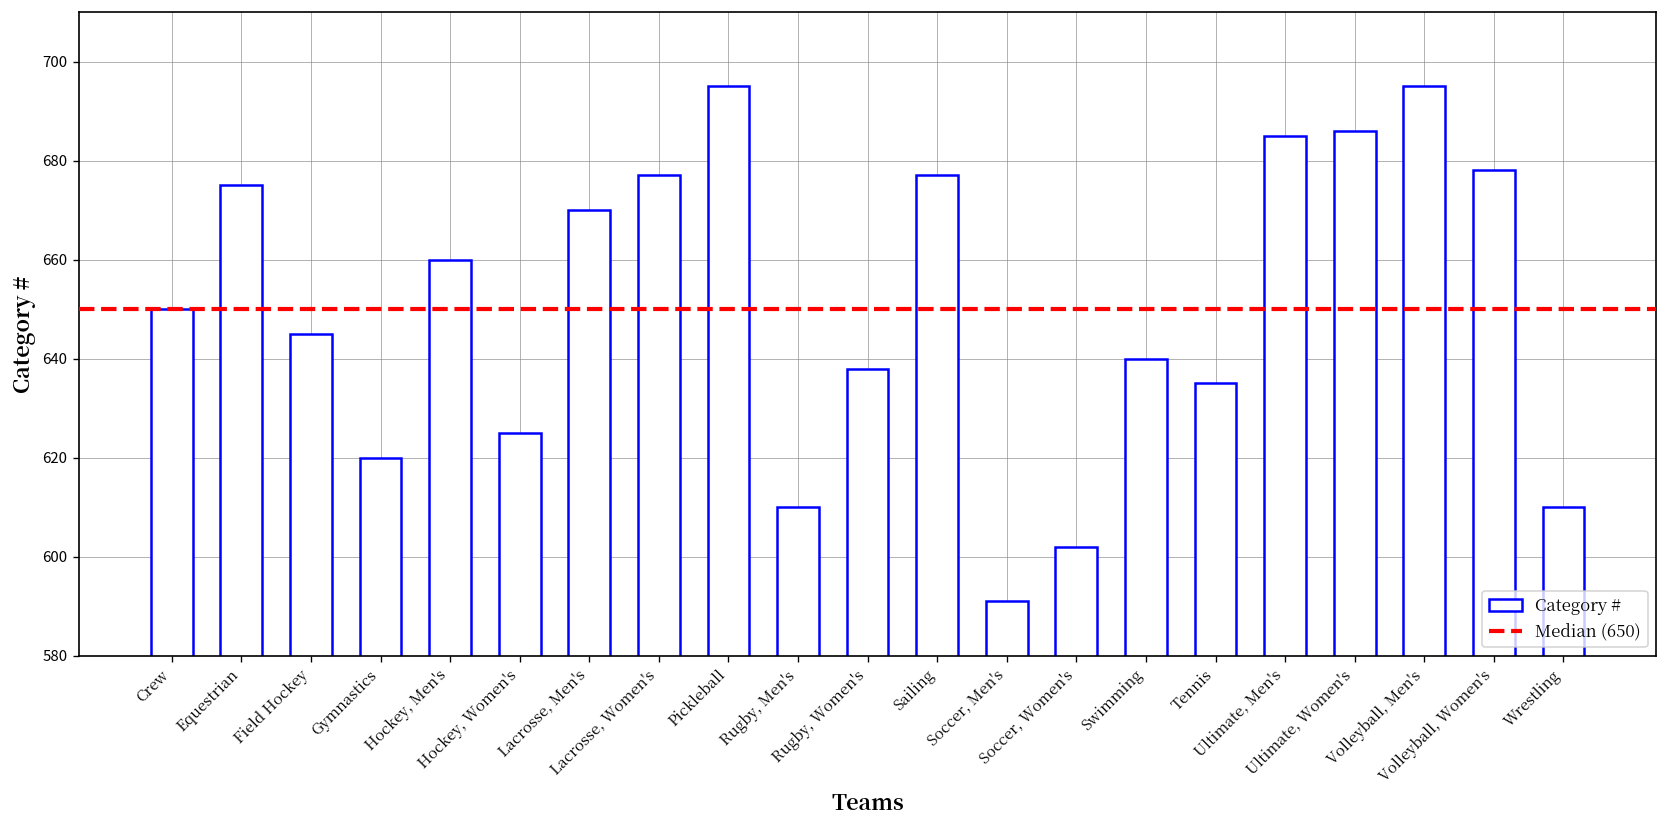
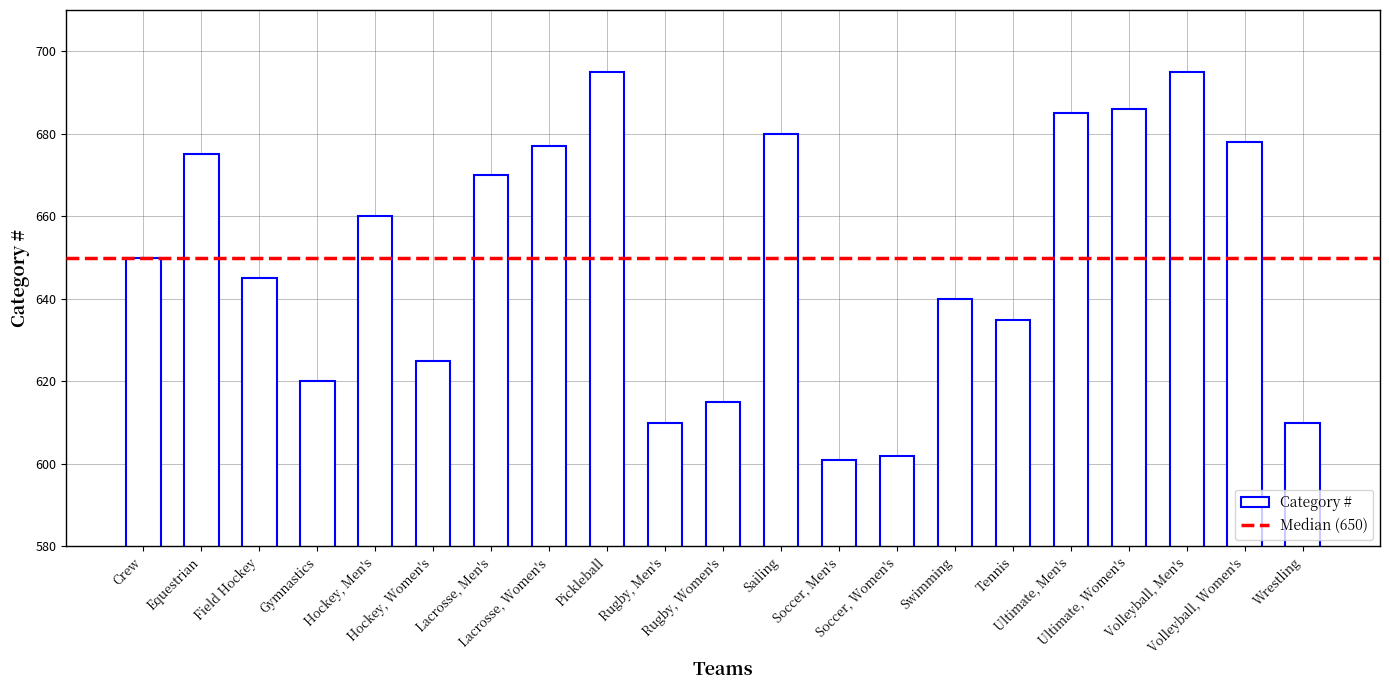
  {
    "Crew": 650,
    "Equestrian": 675,
    "Field Hockey": 645,
    "Gymnastics": 620,
    "Hockey, Men's": 660,
    "Hockey, Women's": 625,
    "Lacrosse, Men's": 670,
    "Lacrosse, Women's": 677,
    "Pickleball": 695,
    "Rugby, Men's": 610,
-   "Rugby, Women's": 638,
-   "Sailing": 677,
-   "Soccer, Men's": 591,
+   "Rugby, Women's": 615,
+   "Sailing": 680,
+   "Soccer, Men's": 601,
    "Soccer, Women's": 602,
    "Swimming": 640,
    "Tennis": 635,
    "Ultimate, Men's": 685,
    "Ultimate, Women's": 686,
    "Volleyball, Men's": 695,
    "Volleyball, Women's": 678,
    "Wrestling": 610
  }
